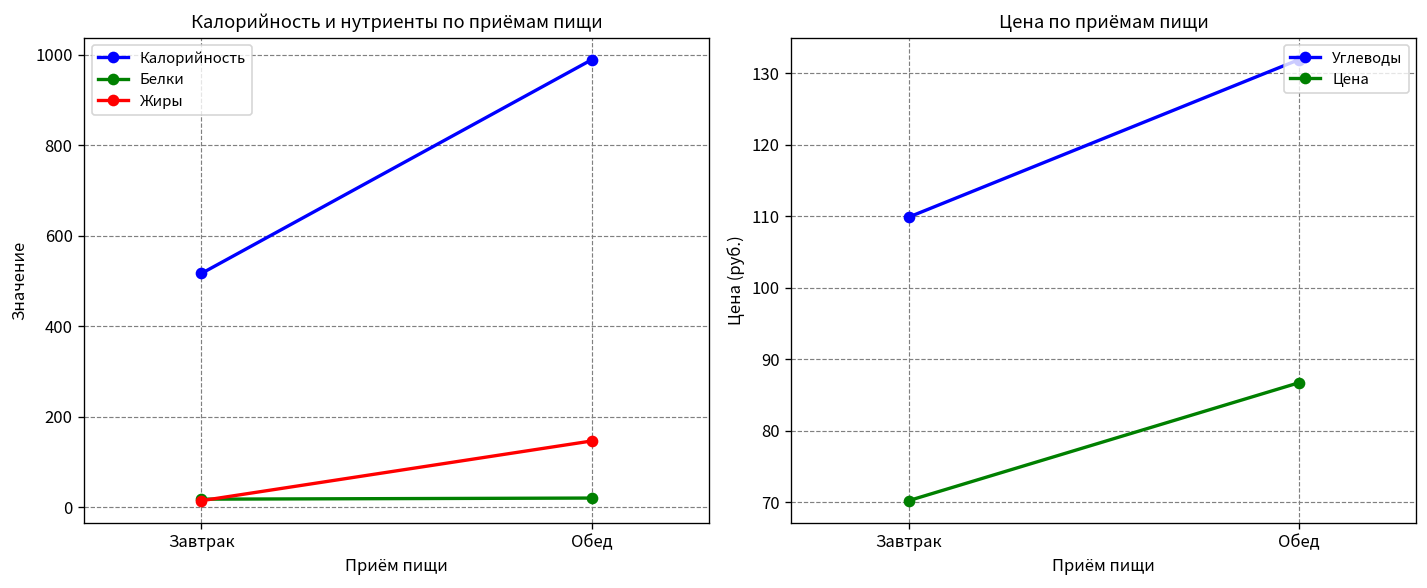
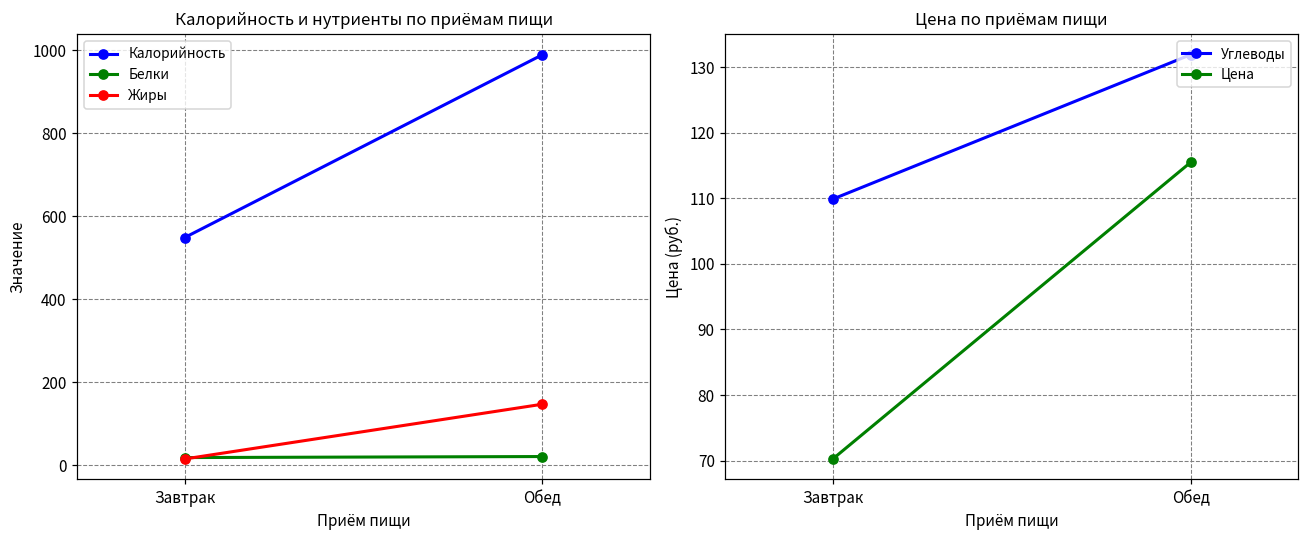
  {
    "Калорийность и нутриенты по приёмам пищи": {
      "Калорийность": {
-       "Завтрак": 520,
+       "Завтрак": 550,
        "Обед": 990
      },
      "Белки": {
        "Обед": 20
      },
      "Жиры": {
        "Обед": 150
      }
    },
    "Цена по приёмам пищи": {
      "Углеводы": {
        "Завтрак": 110
      },
      "Цена": {
        "Завтрак": 70,
-       "Обед": 87
+       "Обед": 116
      }
    }
  }
